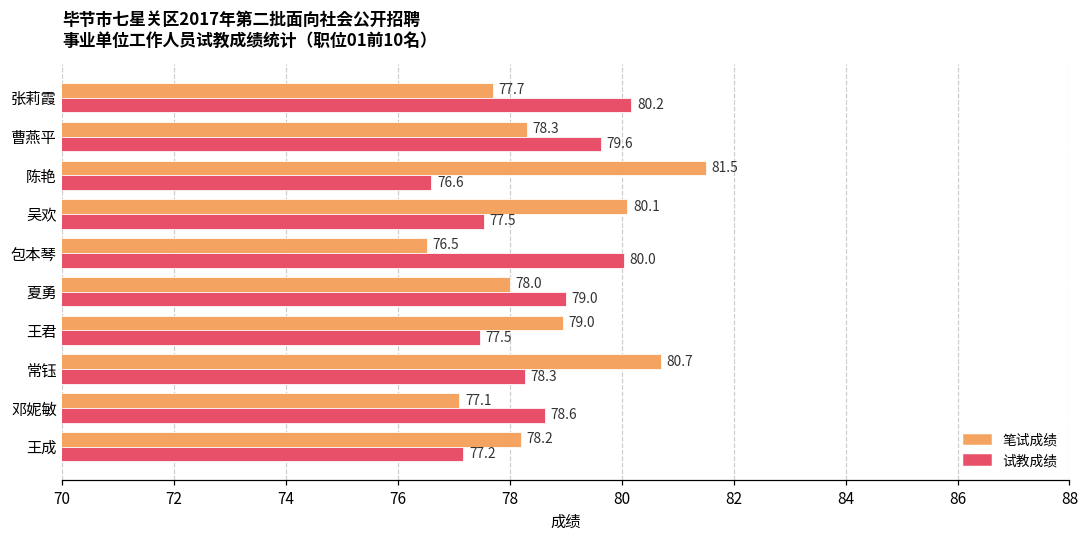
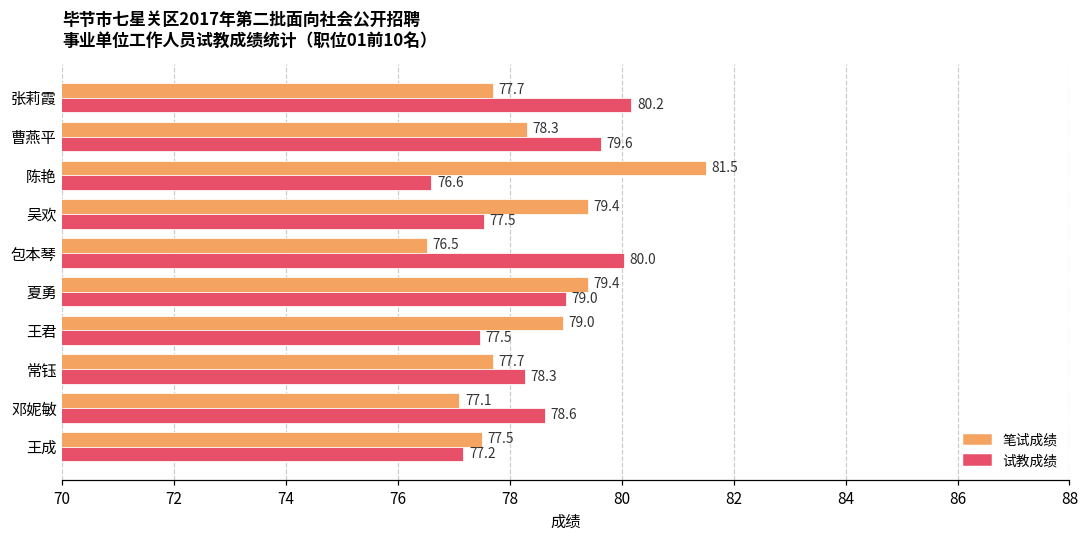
  {
    "笔试成绩": {
      "张莉霞": 77.7,
      "曹燕平": 78.3,
      "陈艳": 81.5,
-     "吴欢": 80.1,
+     "吴欢": 79.4,
      "包本琴": 76.5,
-     "夏勇": 78.0,
+     "夏勇": 79.4,
      "王君": 79.0,
-     "常钰": 80.7,
+     "常钰": 77.7,
      "邓妮敏": 77.1,
-     "王成": 78.2
+     "王成": 77.5
    },
    "试教成绩": {
      "张莉霞": 80.2,
      "曹燕平": 79.6,
      "陈艳": 76.6,
      "吴欢": 77.5,
      "包本琴": 80.0,
      "夏勇": 79.0,
      "王君": 77.5,
      "常钰": 78.3,
      "邓妮敏": 78.6,
      "王成": 77.2
    }
  }
